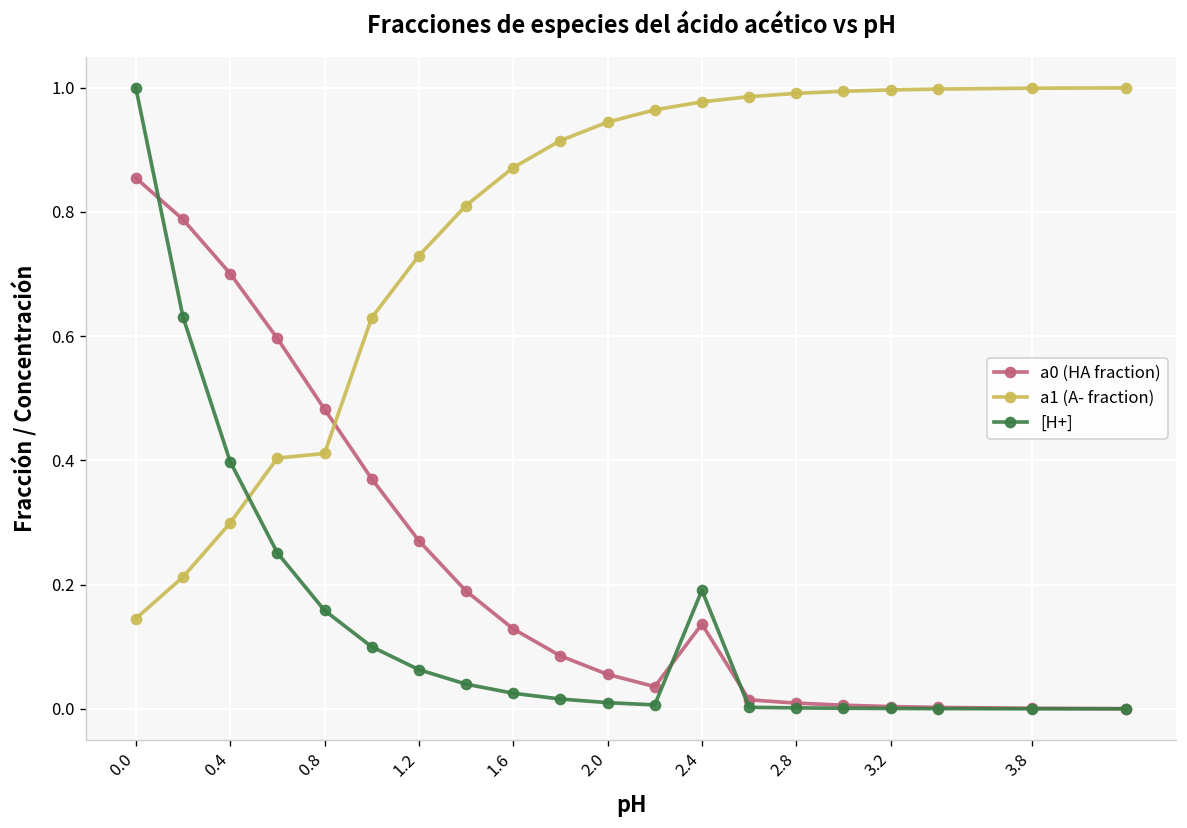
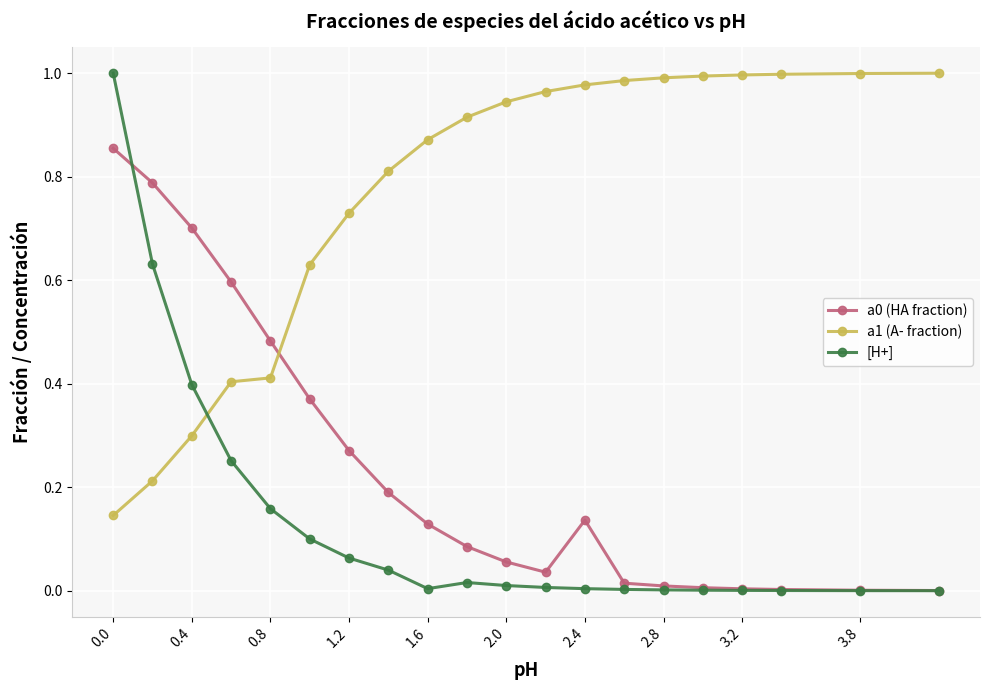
  {
    "a0 (HA fraction)": {
      "0.0": 0.85,
      "0.4": 0.70,
      "0.8": 0.48,
      "1.2": 0.27,
      "1.6": 0.13,
      "2.0": 0.06,
      "2.4": 0.14,
      "2.8": 0.01
    },
    "a1 (A- fraction)": {
      "0.0": 0.15,
      "0.4": 0.30,
      "0.8": 0.41,
      "1.2": 0.73,
      "1.6": 0.87,
      "2.0": 0.94,
      "2.4": 0.98,
      "2.8": 0.99,
      "3.2": 1.00,
      "3.8": 1.00
    },
    "[H+]": {
      "0.0": 1.00,
      "0.4": 0.40,
      "0.8": 0.16,
      "1.2": 0.06,
-     "1.6": 0.03,
+     "1.6": 0.00,
      "2.0": 0.01,
-     "2.4": 0.19,
+     "2.4": 0.00,
      "2.8": 0.00
    }
  }
